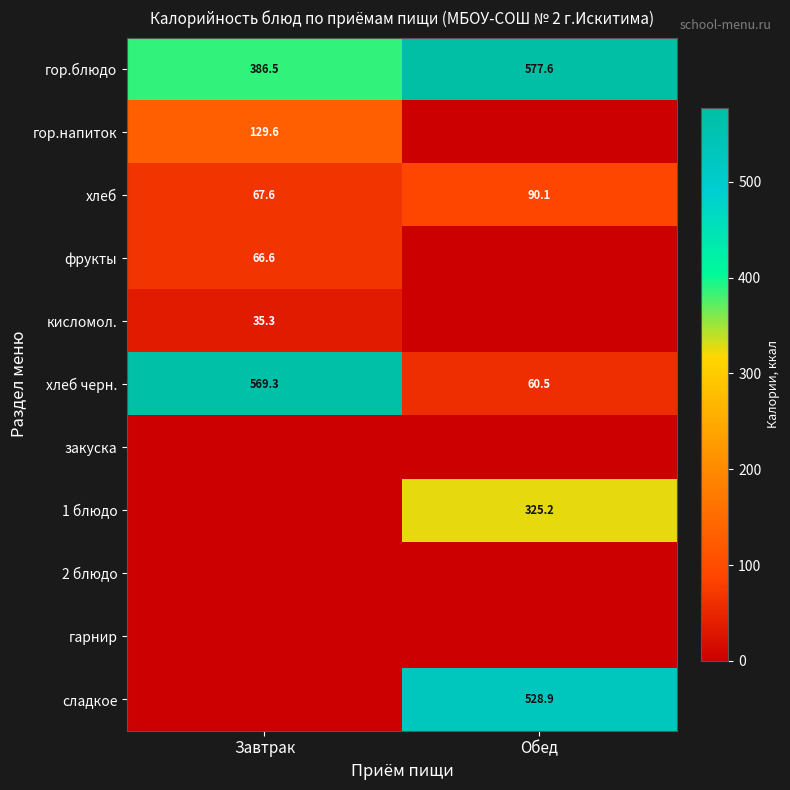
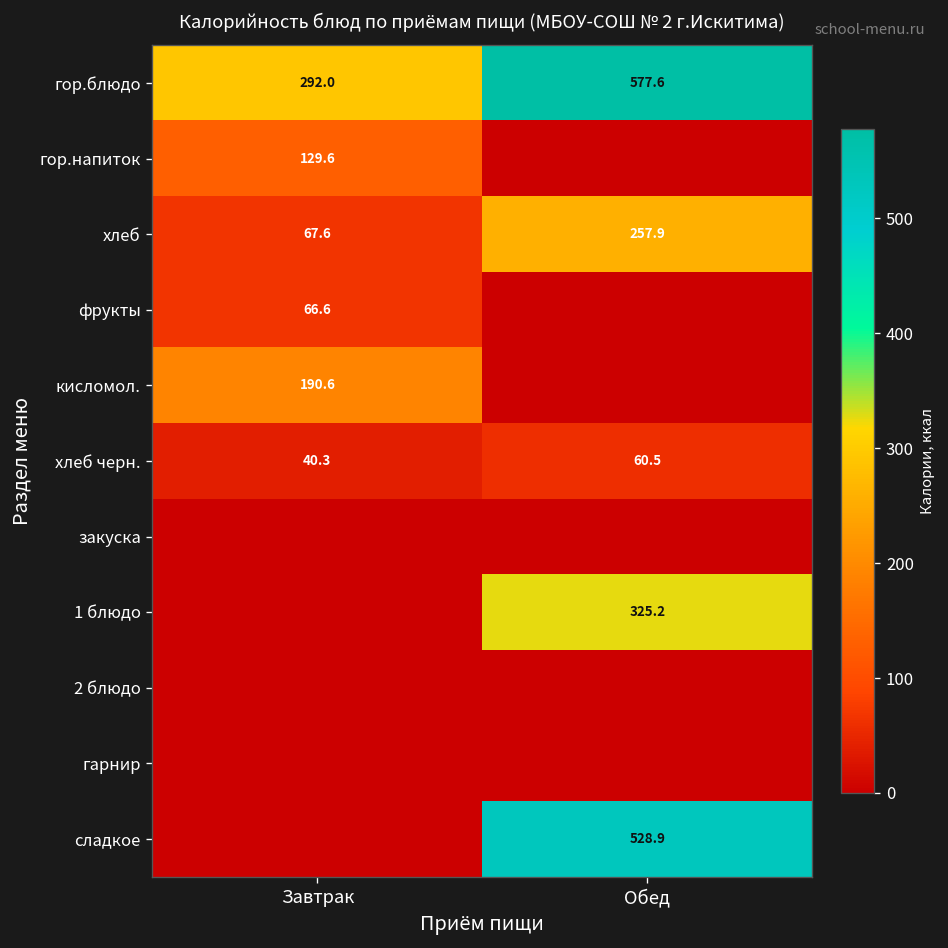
  {
    "гор.блюдо": {
-     "Завтрак": 386.5,
+     "Завтрак": 292.0,
      "Обед": 577.6
    },
    "гор.напиток": {
      "Завтрак": 129.6
    },
    "хлеб": {
      "Завтрак": 67.6,
-     "Обед": 90.1
+     "Обед": 257.9
    },
    "фрукты": {
      "Завтрак": 66.6
    },
    "кисломол.": {
-     "Завтрак": 35.3
+     "Завтрак": 190.6
    },
    "хлеб черн.": {
-     "Завтрак": 569.3,
+     "Завтрак": 40.3,
      "Обед": 60.5
    },
    "1 блюдо": {
      "Обед": 325.2
    },
    "сладкое": {
      "Обед": 528.9
    }
  }
